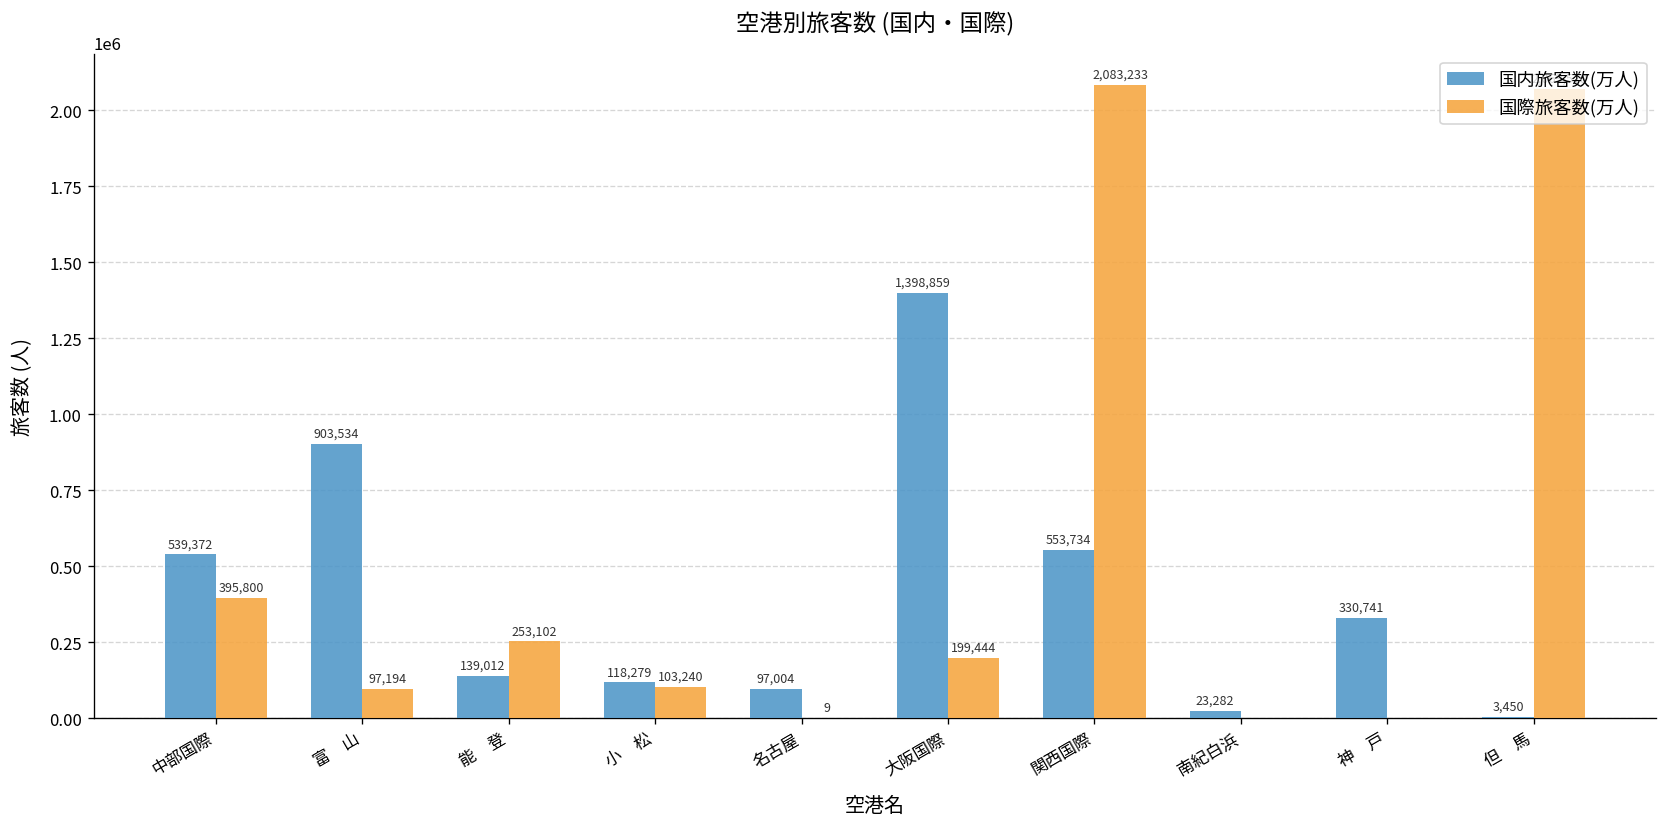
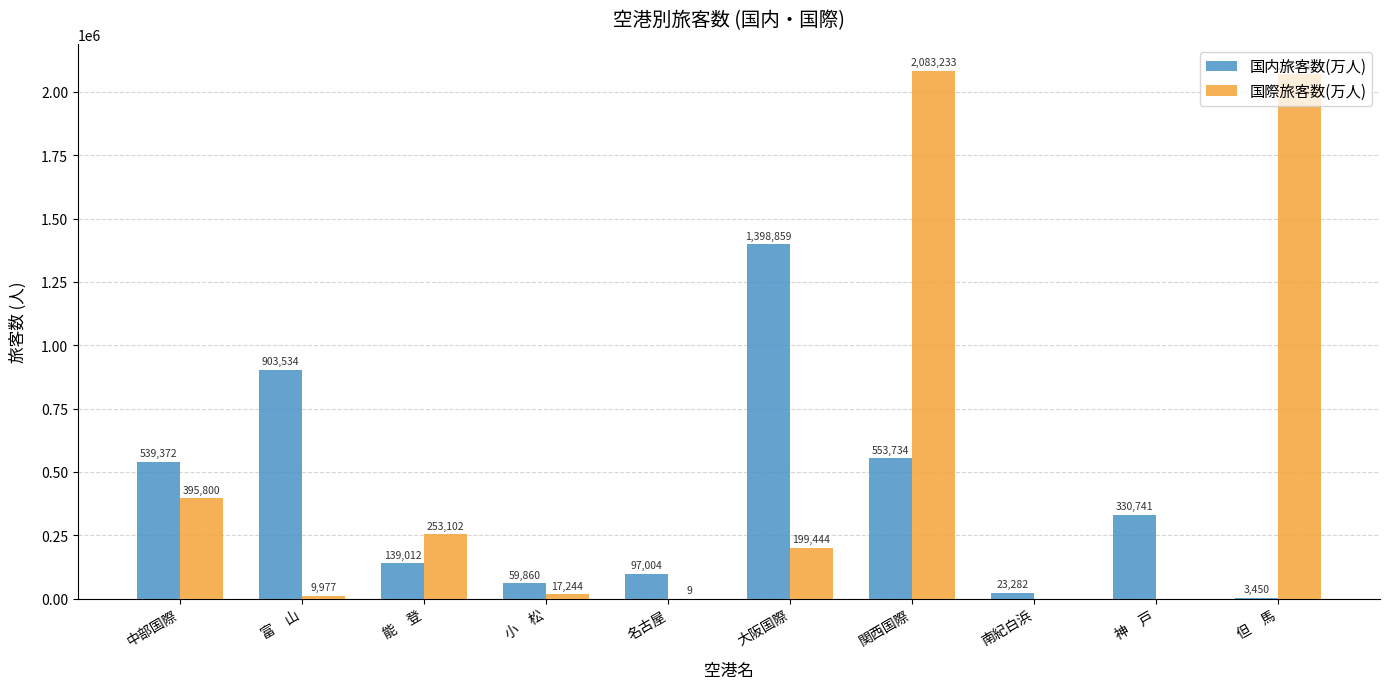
  {
    "国内旅客数(万人)": {
      "中部国際": "539,372",
      "富 山": "903,534",
      "能 登": "139,012",
-     "小 松": "118,279",
+     "小 松": "59,860",
      "名古屋": "97,004",
      "大阪国際": "1,398,859",
      "関西国際": "553,734",
      "南紀白浜": "23,282",
      "神 戸": "330,741",
      "但 馬": "3,450"
    },
    "国際旅客数(万人)": {
      "中部国際": "395,800",
-     "富 山": "97,194",
+     "富 山": "9,977",
      "能 登": "253,102",
-     "小 松": "103,240",
+     "小 松": "17,244",
      "名古屋": "9",
      "大阪国際": "199,444",
      "関西国際": "2,083,233"
    }
  }
